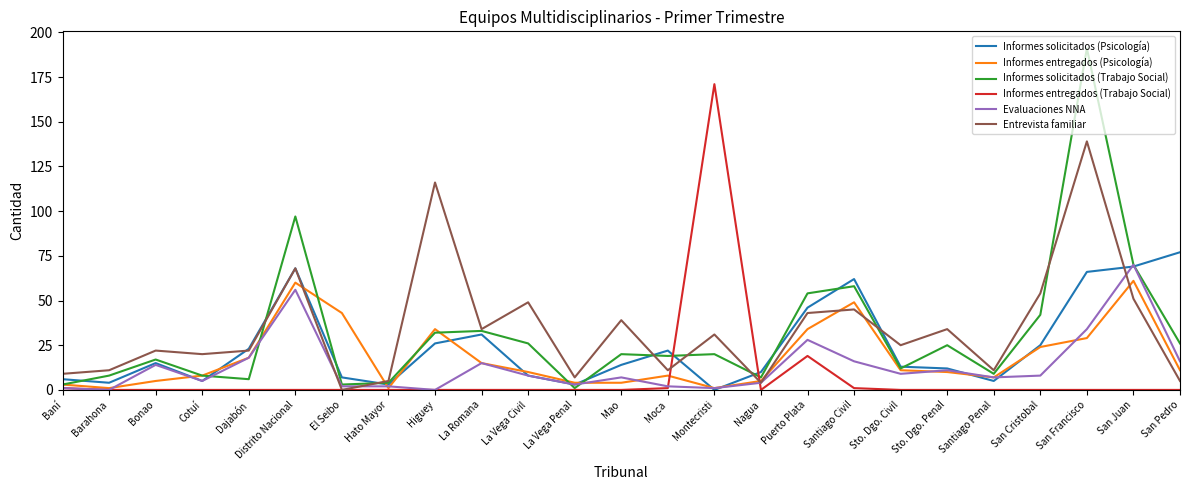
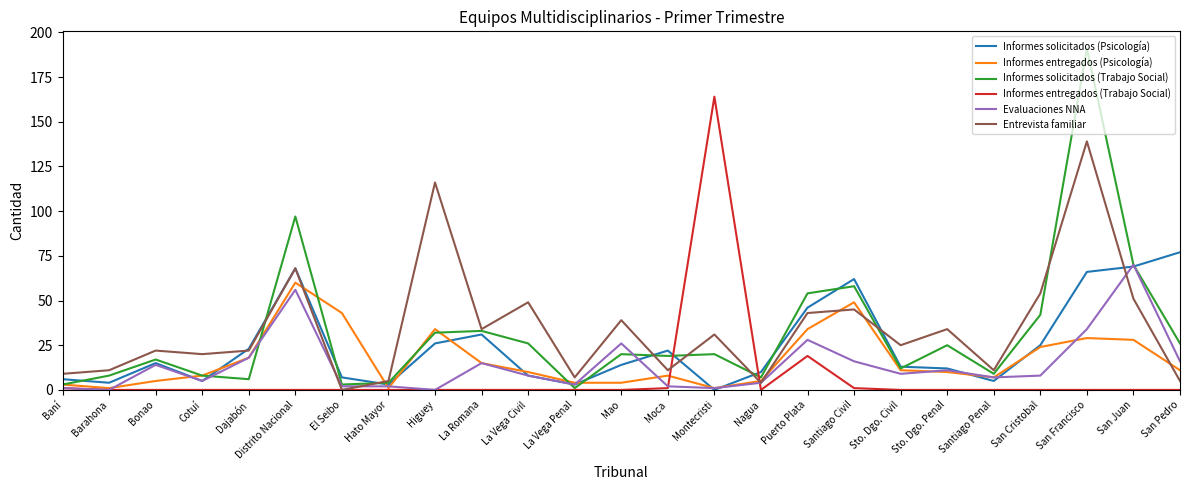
  {
    "Informes solicitados (Psicología)": {
      "Baní": 6,
      "Barahona": 4,
      "El Seibo": 7,
      "Higuey": 26,
      "La Romana": 31,
      "Mao": 14,
      "Moca": 22,
      "Nagua": 10,
      "Puerto Plata": 46,
      "Santiago Civil": 62,
      "Santiago Penal": 5,
      "San Francisco": 66,
      "San Pedro": 77
    },
    "Informes entregados (Psicología)": {
      "Bonao": 5,
      "Distrito Nacional": 60,
      "El Seibo": 43,
      "Higuey": 34,
      "La Vega Civil": 10,
      "Mao": 4,
      "Moca": 8,
      "Puerto Plata": 34,
      "Santiago Civil": 49,
      "San Francisco": 29,
-     "San Juan": 61,
+     "San Juan": 28,
      "San Pedro": 11
    },
    "Informes solicitados (Trabajo Social)": {
      "Barahona": 8,
      "Bonao": 17,
      "Dajabón": 6,
      "Distrito Nacional": 97,
      "Higuey": 32,
      "La Vega Civil": 26,
      "Mao": 20,
      "Moca": 19,
      "Montecristi": 20,
      "Nagua": 7,
      "Puerto Plata": 54,
      "Santiago Civil": 58,
      "Sto. Dgo. Penal": 25,
      "Santiago Penal": 9,
      "San Cristobal": 42,
      "San Pedro": 26
    },
    "Informes entregados (Trabajo Social)": {
      "Bonao": 0,
      "Cotuí": 0,
      "Dajabón": 0,
      "Distrito Nacional": 0,
      "La Romana": 0,
      "La Vega Civil": 0,
      "Mao": 0,
-     "Montecristi": 171,
+     "Montecristi": 164,
      "Nagua": 0,
      "Puerto Plata": 19,
      "Santiago Civil": 1,
      "Sto. Dgo. Civil": 0,
      "Sto. Dgo. Penal": 0,
      "Santiago Penal": 0,
      "San Cristobal": 0,
      "San Francisco": 0,
      "San Juan": 0,
      "San Pedro": 0
    },
    "Evaluaciones NNA": {
      "Distrito Nacional": 56,
-     "Mao": 7,
+     "Mao": 26,
      "Puerto Plata": 28,
      "Santiago Civil": 16,
      "Sto. Dgo. Civil": 9,
      "San Cristobal": 8,
      "San Francisco": 34,
      "San Pedro": 16
    },
    "Entrevista familiar": {
      "Baní": 9,
      "Barahona": 11,
      "Bonao": 22,
      "Cotuí": 20,
      "Higuey": 116,
      "La Vega Civil": 49,
      "La Vega Penal": 7,
      "Mao": 39,
      "Moca": 11,
      "Montecristi": 31,
      "Puerto Plata": 43,
      "Santiago Civil": 45,
      "Sto. Dgo. Civil": 25,
      "Sto. Dgo. Penal": 34,
      "Santiago Penal": 11,
      "San Cristobal": 54,
      "San Francisco": 139,
      "San Juan": 51,
      "San Pedro": 5
    }
  }
